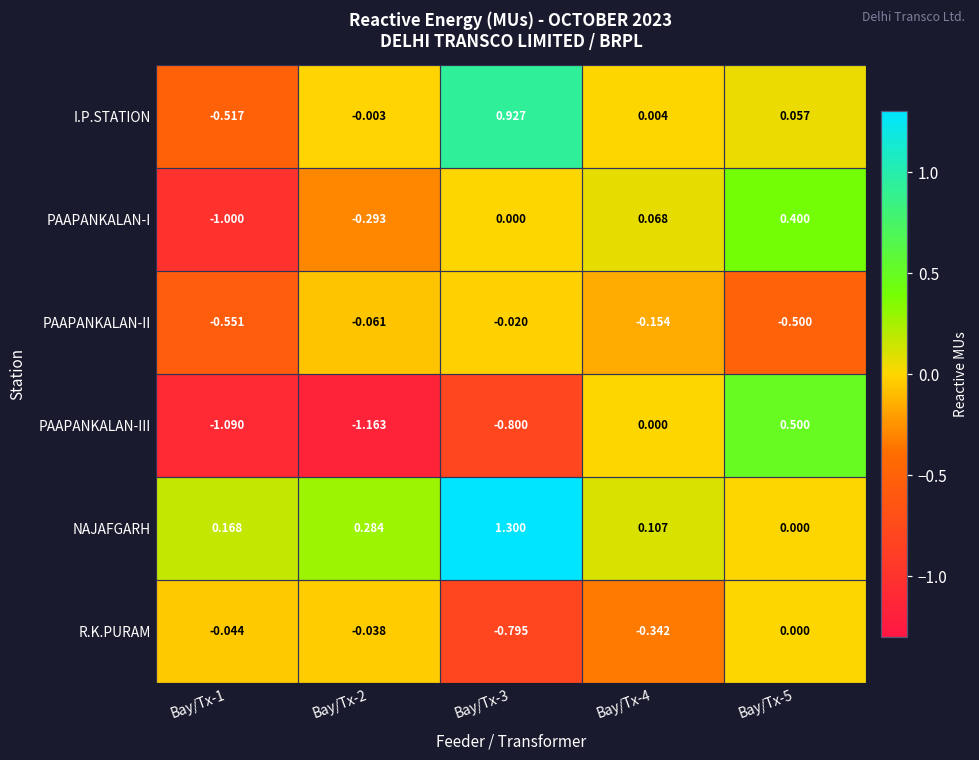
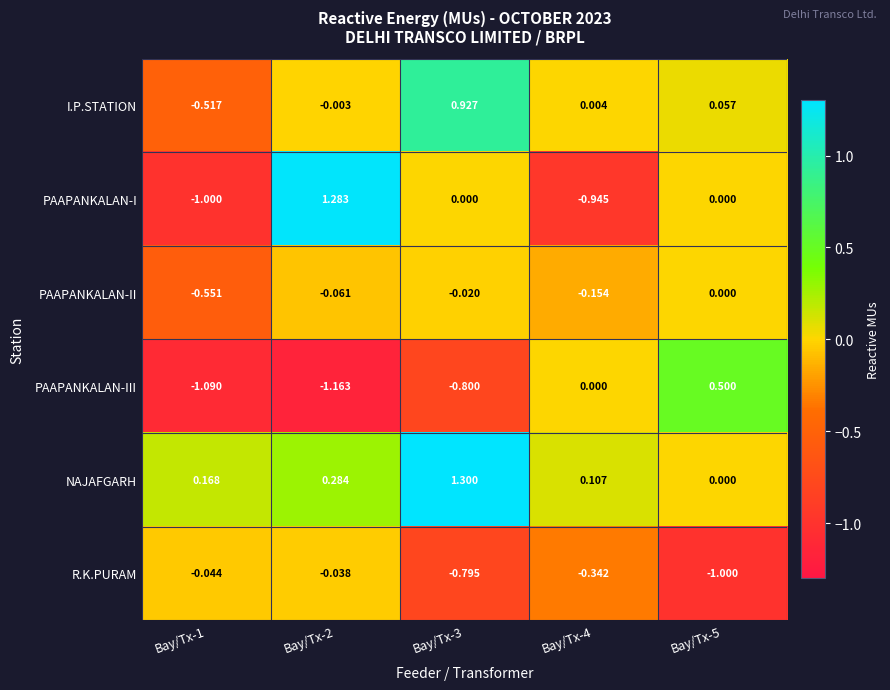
  {
    "I.P.STATION": {
      "Bay/Tx-1": -0.517,
      "Bay/Tx-2": -0.003,
      "Bay/Tx-3": 0.927,
      "Bay/Tx-4": 0.004,
      "Bay/Tx-5": 0.057
    },
    "PAAPANKALAN-I": {
      "Bay/Tx-1": -1.000,
-     "Bay/Tx-2": -0.293,
+     "Bay/Tx-2": 1.283,
      "Bay/Tx-3": 0.000,
-     "Bay/Tx-4": 0.068,
-     "Bay/Tx-5": 0.400
+     "Bay/Tx-4": -0.945,
+     "Bay/Tx-5": 0.000
    },
    "PAAPANKALAN-II": {
      "Bay/Tx-1": -0.551,
      "Bay/Tx-2": -0.061,
      "Bay/Tx-3": -0.020,
      "Bay/Tx-4": -0.154,
-     "Bay/Tx-5": -0.500
+     "Bay/Tx-5": 0.000
    },
    "PAAPANKALAN-III": {
      "Bay/Tx-1": -1.090,
      "Bay/Tx-2": -1.163,
      "Bay/Tx-3": -0.800,
      "Bay/Tx-4": 0.000,
      "Bay/Tx-5": 0.500
    },
    "NAJAFGARH": {
      "Bay/Tx-1": 0.168,
      "Bay/Tx-2": 0.284,
      "Bay/Tx-3": 1.300,
      "Bay/Tx-4": 0.107,
      "Bay/Tx-5": 0.000
    },
    "R.K.PURAM": {
      "Bay/Tx-1": -0.044,
      "Bay/Tx-2": -0.038,
      "Bay/Tx-3": -0.795,
      "Bay/Tx-4": -0.342,
-     "Bay/Tx-5": 0.000
+     "Bay/Tx-5": -1.000
    }
  }
